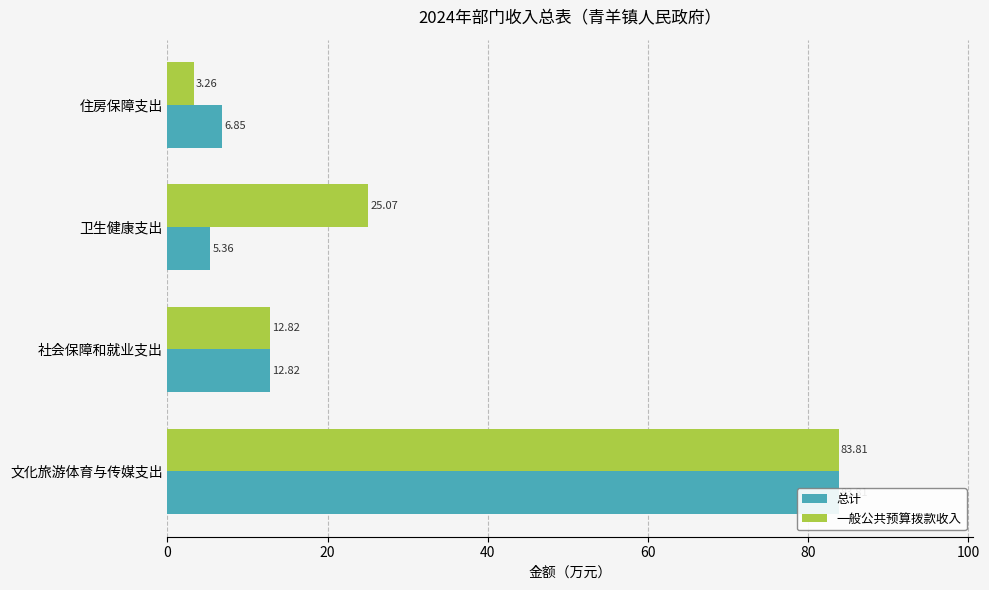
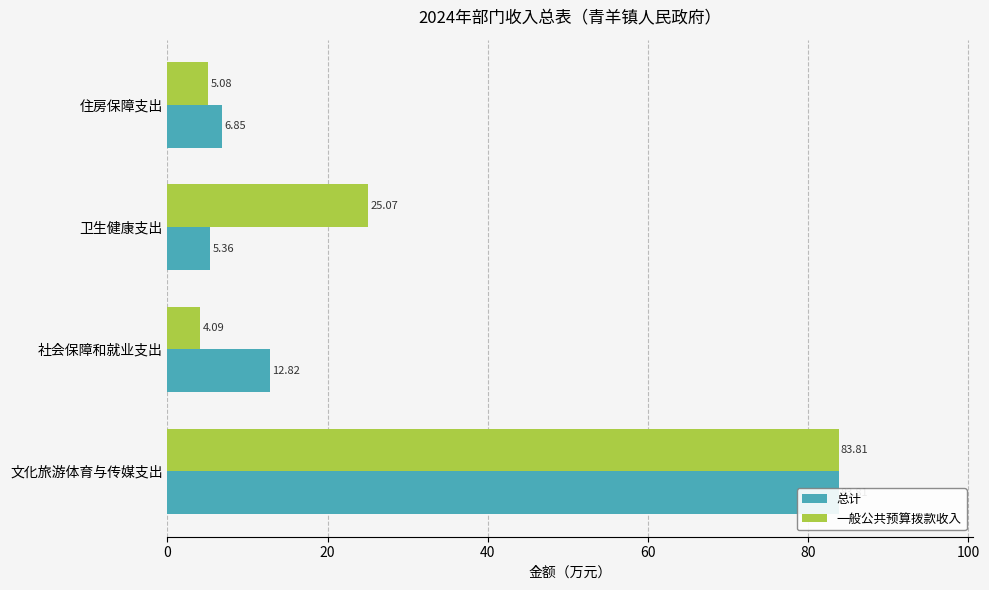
  {
    "总计": {
      "住房保障支出": 6.85,
      "卫生健康支出": 5.36,
      "社会保障和就业支出": 12.82
    },
    "一般公共预算拨款收入": {
-     "住房保障支出": 3.26,
+     "住房保障支出": 5.08,
      "卫生健康支出": 25.07,
-     "社会保障和就业支出": 12.82,
+     "社会保障和就业支出": 4.09,
      "文化旅游体育与传媒支出": 83.81
    }
  }
